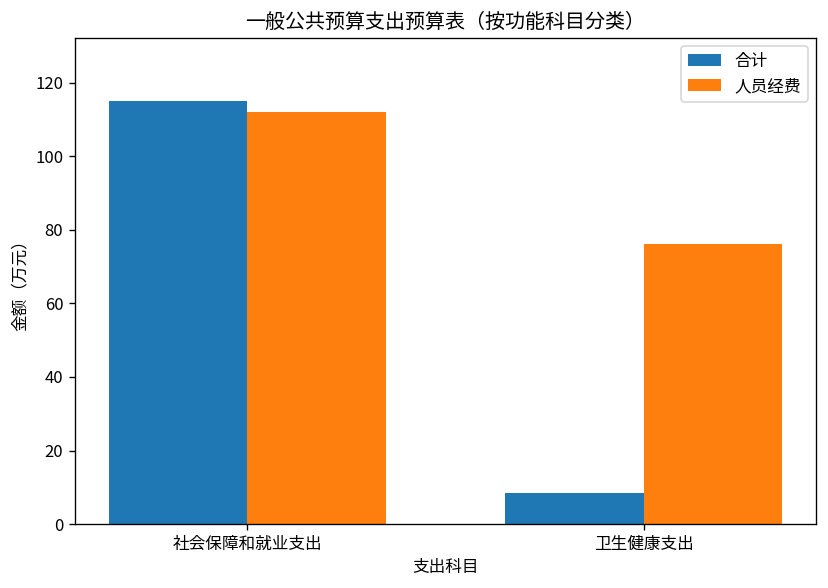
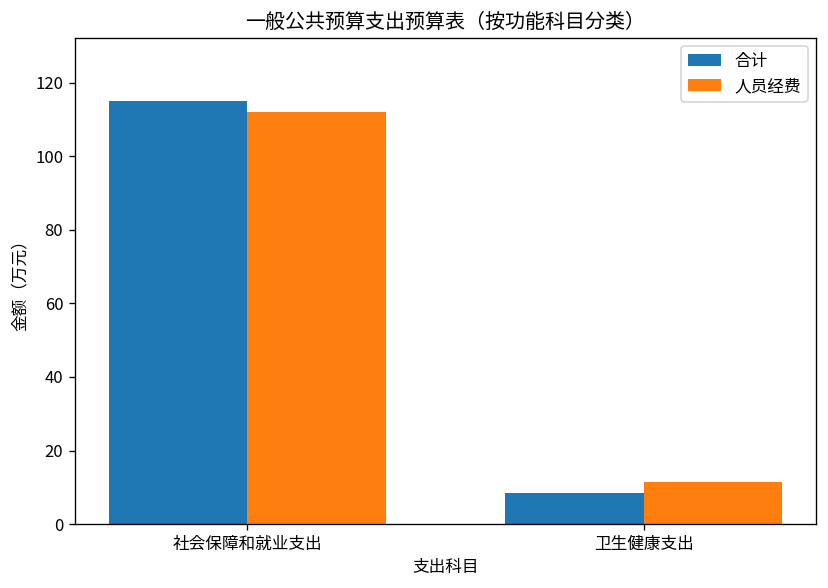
  {
    "合计": {
      "社会保障和就业支出": 115,
      "卫生健康支出": 9
    },
    "人员经费": {
      "社会保障和就业支出": 112,
-     "卫生健康支出": 76
+     "卫生健康支出": 12
    }
  }
